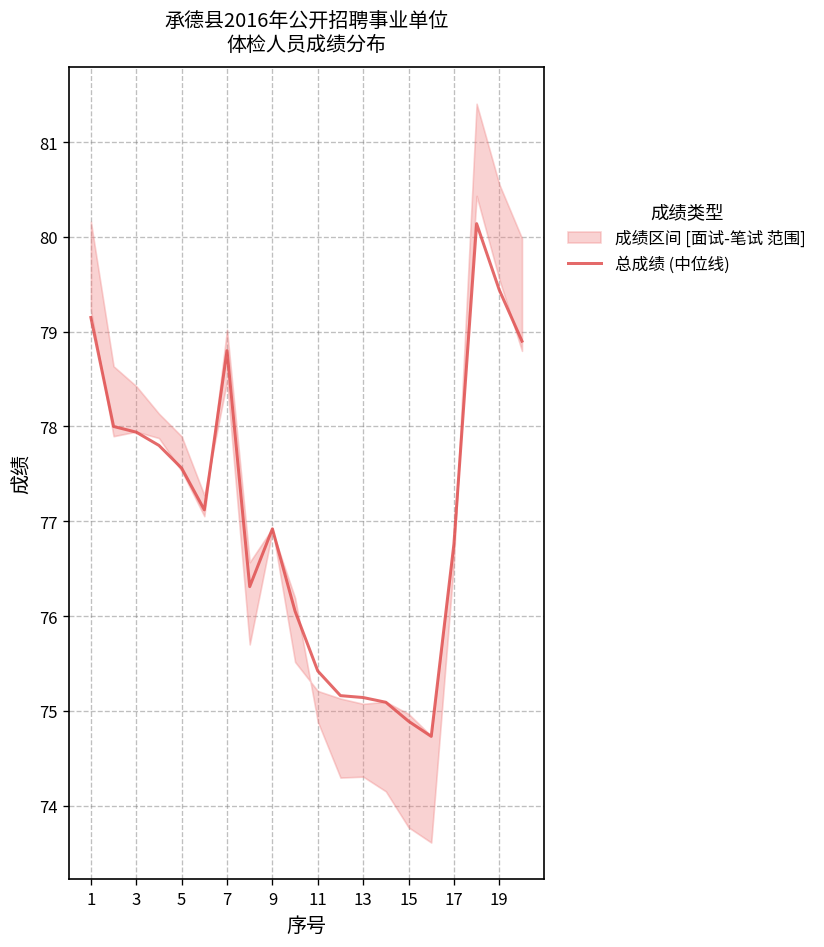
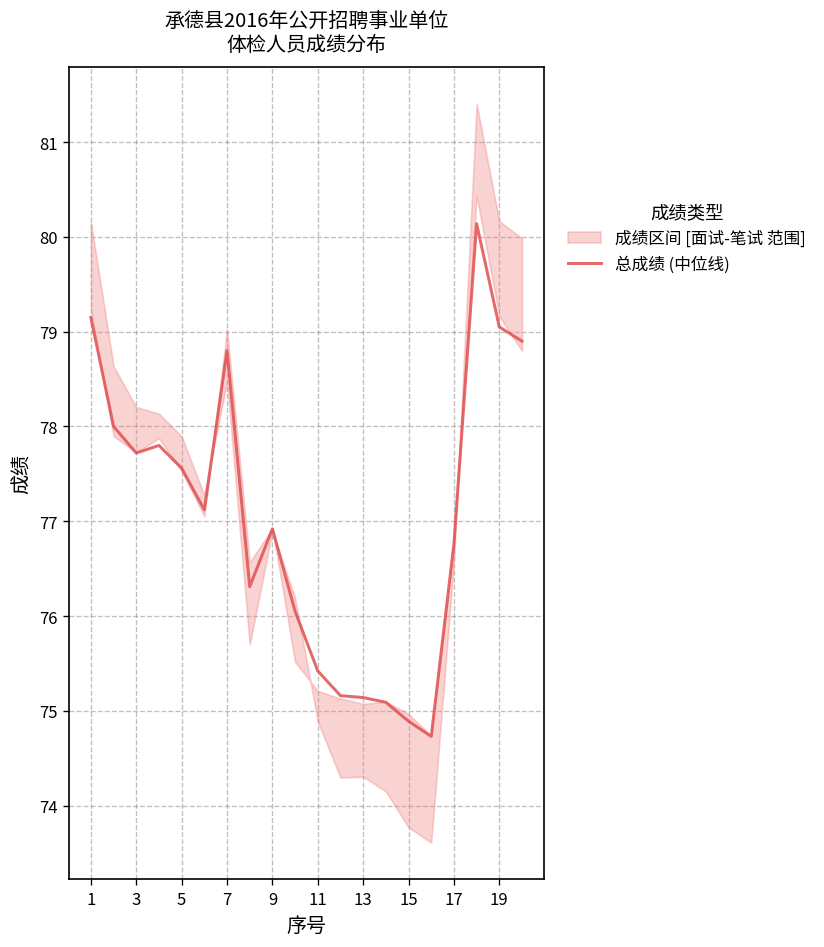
  {
    "总成绩 (中位线)": {
      "1": 79.2,
-     "3": 77.9,
+     "3": 77.7,
      "5": 77.6,
      "7": 78.8,
      "11": 75.4,
      "13": 75.1,
      "15": 74.9,
-     "19": 79.4
+     "19": 79.1
    }
  }
